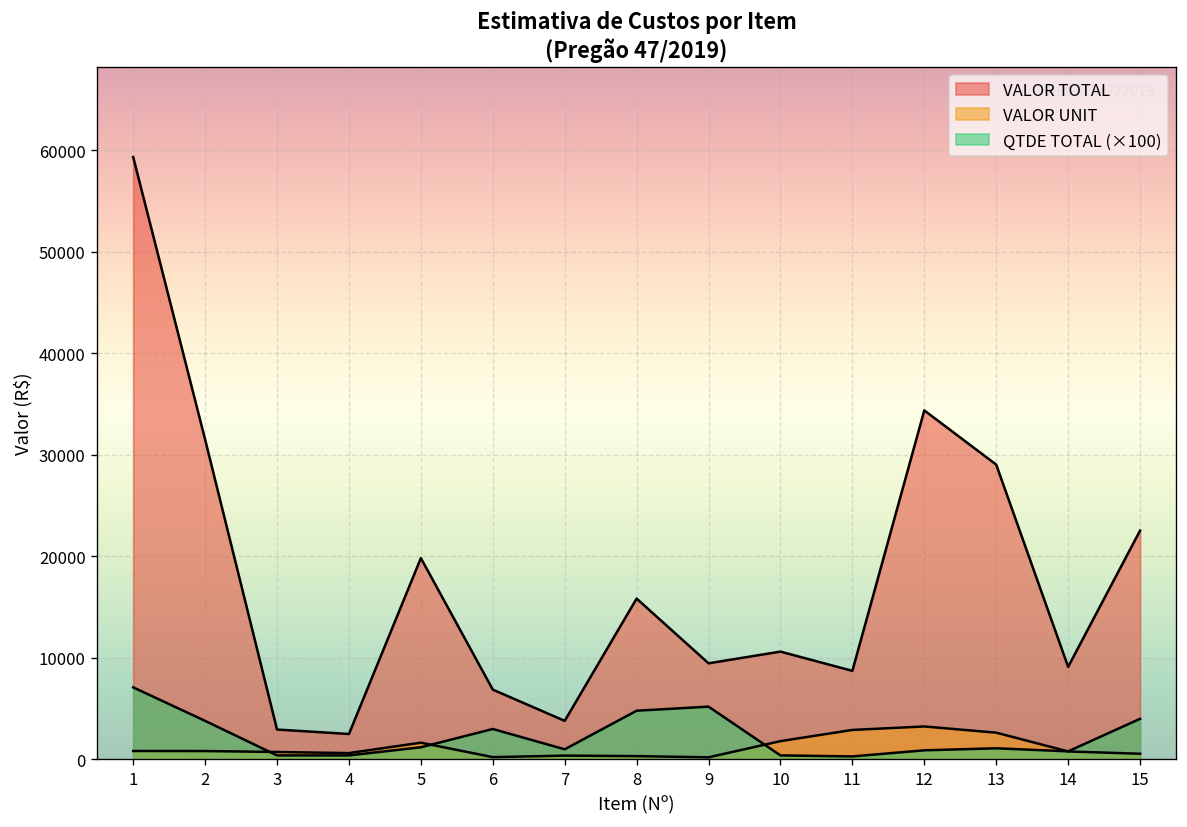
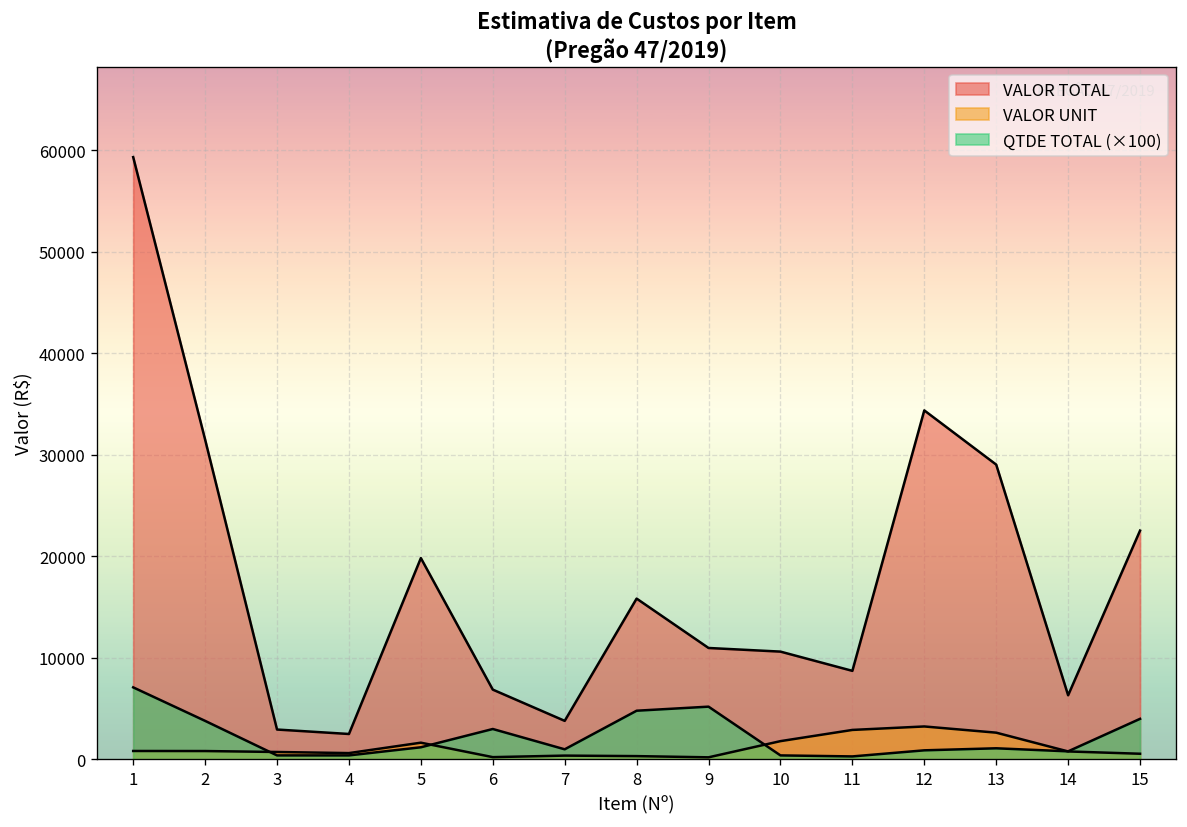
  {
    "VALOR TOTAL": {
      "1": 59000,
      "2": 31000,
      "3": 3000,
      "4": 3000,
      "5": 20000,
      "6": 7000,
      "7": 4000,
      "8": 16000,
-     "9": 9000,
+     "9": 11000,
      "10": 11000,
      "11": 9000,
      "12": 34000,
      "13": 29000,
-     "14": 9000,
+     "14": 6000,
      "15": 23000
    },
    "VALOR UNIT": {
      "1": 1000,
      "2": 1000,
      "3": 1000,
      "5": 2000,
      "6": 0,
      "7": 0,
      "8": 0,
      "9": 0,
      "10": 2000,
      "11": 3000,
      "12": 3000,
      "13": 3000,
      "15": 1000
    },
    "QTDE TOTAL (×100)": {
      "1": 7000,
      "2": 4000,
      "3": 0,
      "5": 1000,
      "6": 3000,
      "7": 1000,
      "8": 5000,
      "9": 5000,
      "10": 0,
      "11": 0,
      "12": 1000,
      "13": 1000,
      "15": 4000
    }
  }
